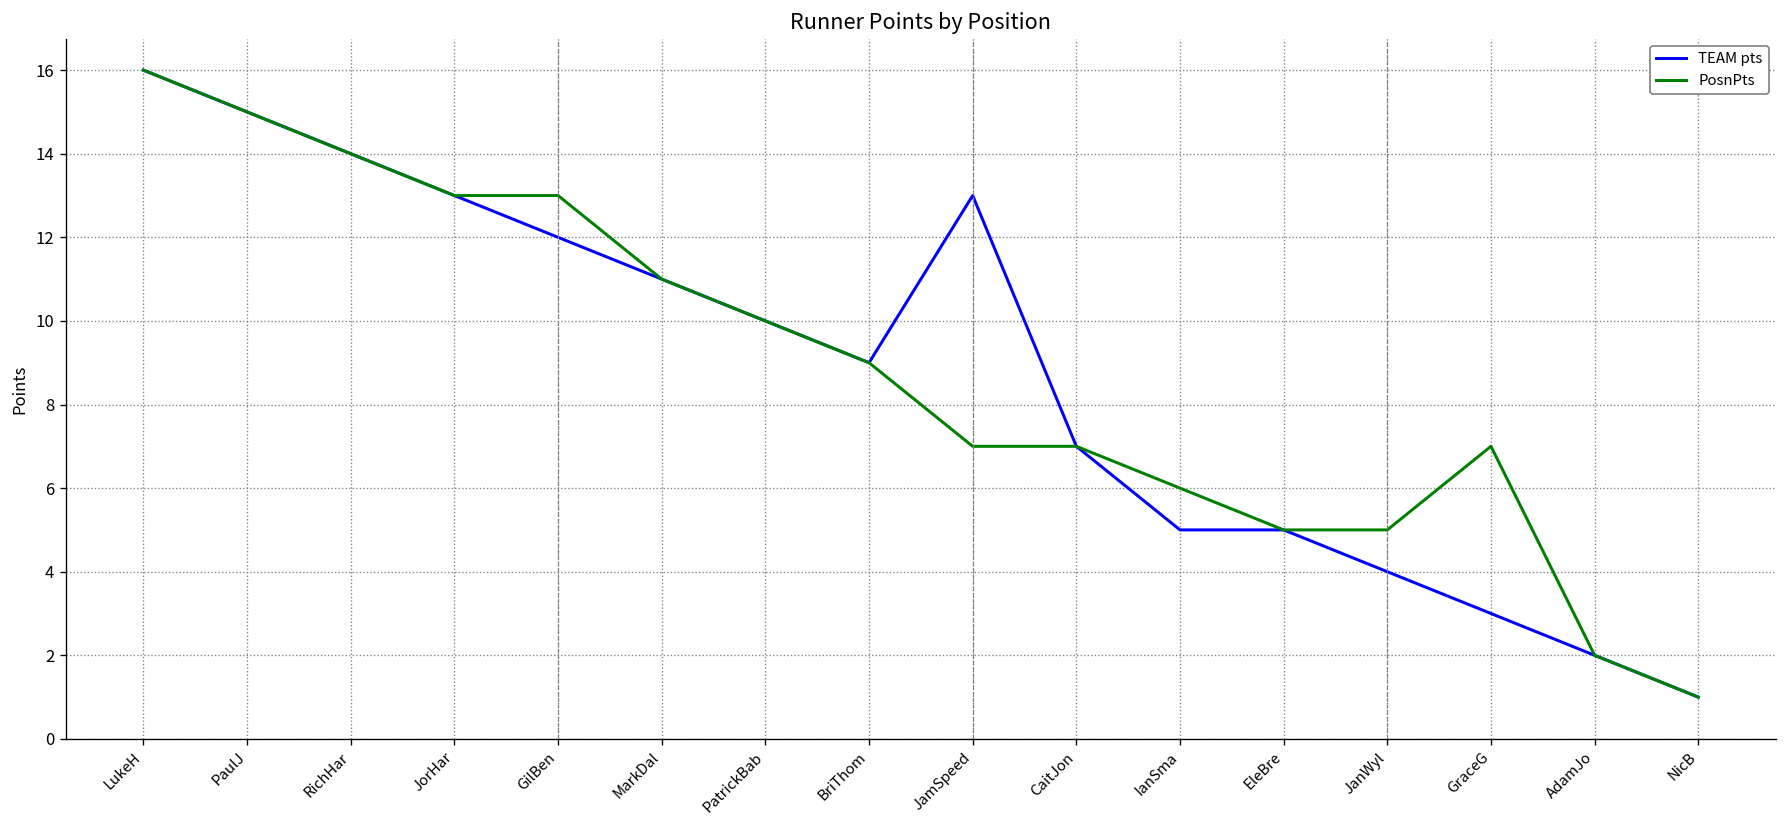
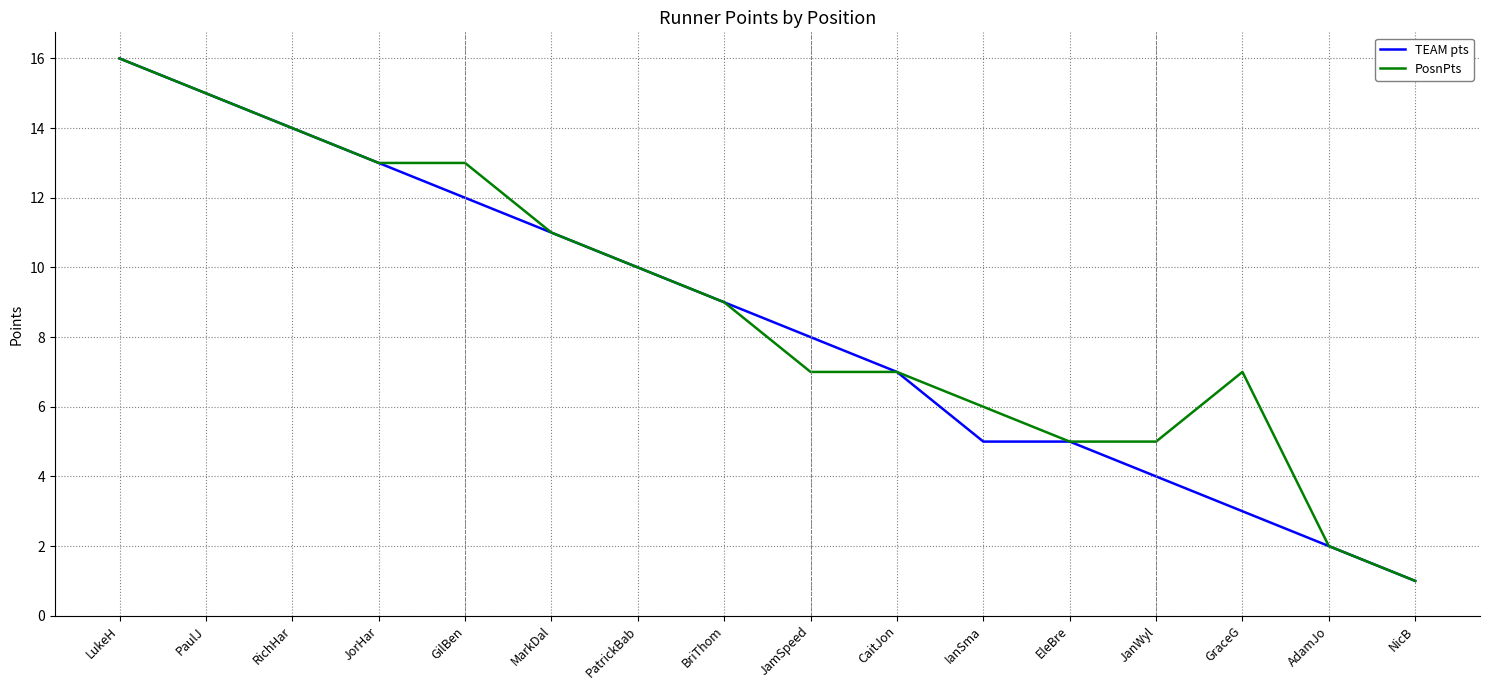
  {
    "TEAM pts": {
      "GilBen": 12,
-     "JamSpeed": 13,
+     "JamSpeed": 8,
      "IanSma": 5,
      "JanWyl": 4,
      "GraceG": 3
    },
    "PosnPts": {
      "GilBen": 13,
      "JamSpeed": 7,
      "IanSma": 6,
      "JanWyl": 5,
      "GraceG": 7
    }
  }
